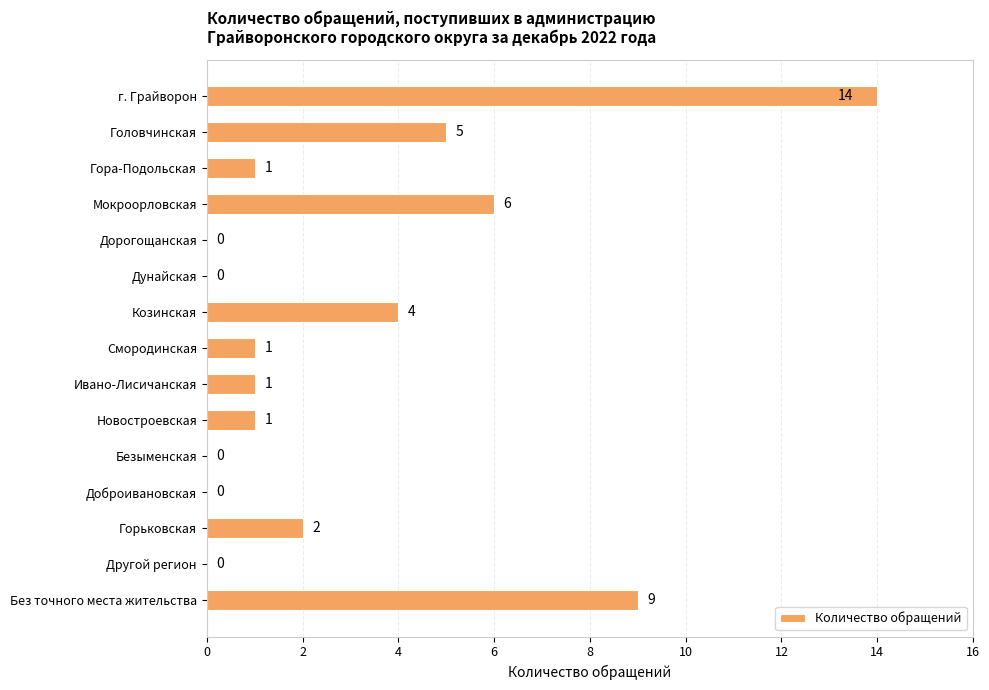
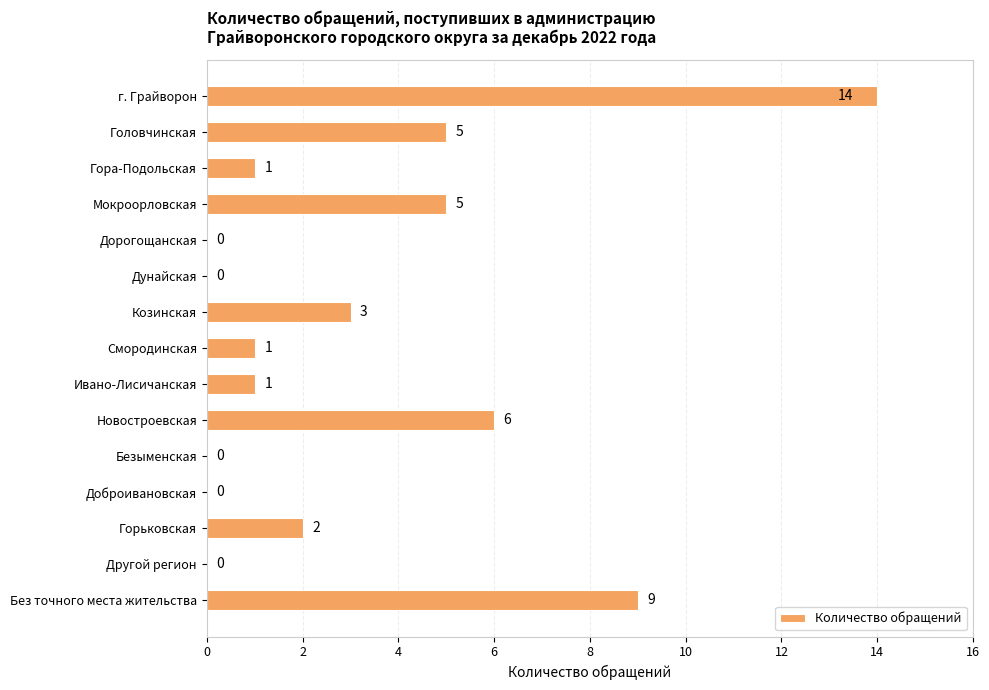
  {
    "г. Грайворон": 14,
    "Головчинская": 5,
    "Гора-Подольская": 1,
-   "Мокроорловская": 6,
+   "Мокроорловская": 5,
    "Дорогощанская": 0,
    "Дунайская": 0,
-   "Козинская": 4,
+   "Козинская": 3,
    "Смородинская": 1,
    "Ивано-Лисичанская": 1,
-   "Новостроевская": 1,
+   "Новостроевская": 6,
    "Безыменская": 0,
    "Доброивановская": 0,
    "Горьковская": 2,
    "Другой регион": 0,
    "Без точного места жительства": 9
  }
